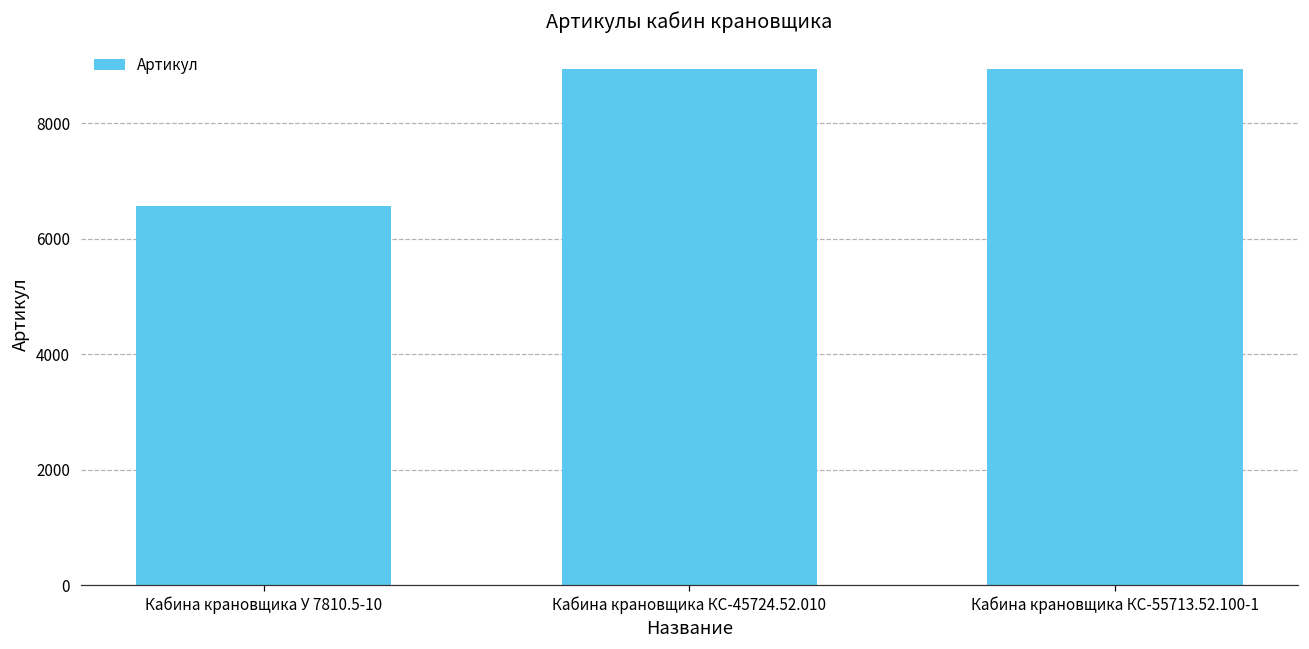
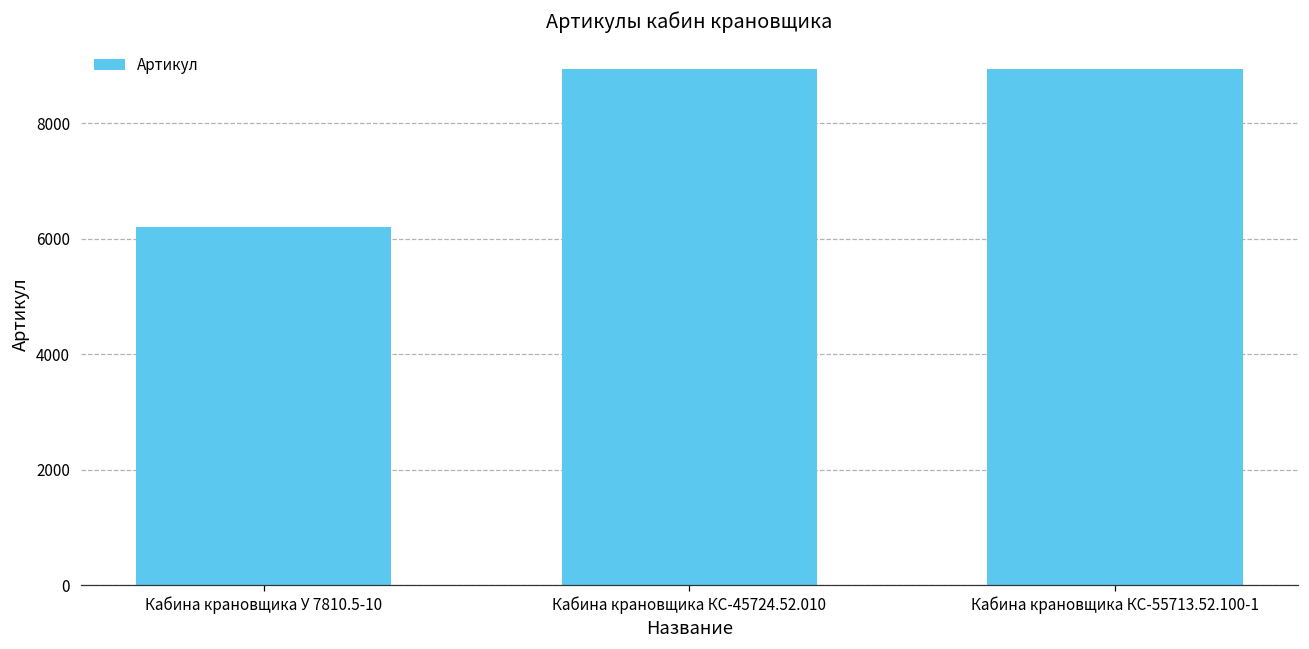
  {
-   "Кабина крановщика У 7810.5-10": 6600,
+   "Кабина крановщика У 7810.5-10": 6200,
    "Кабина крановщика КС-45724.52.010": 8900,
    "Кабина крановщика КС-55713.52.100-1": 8900
  }
